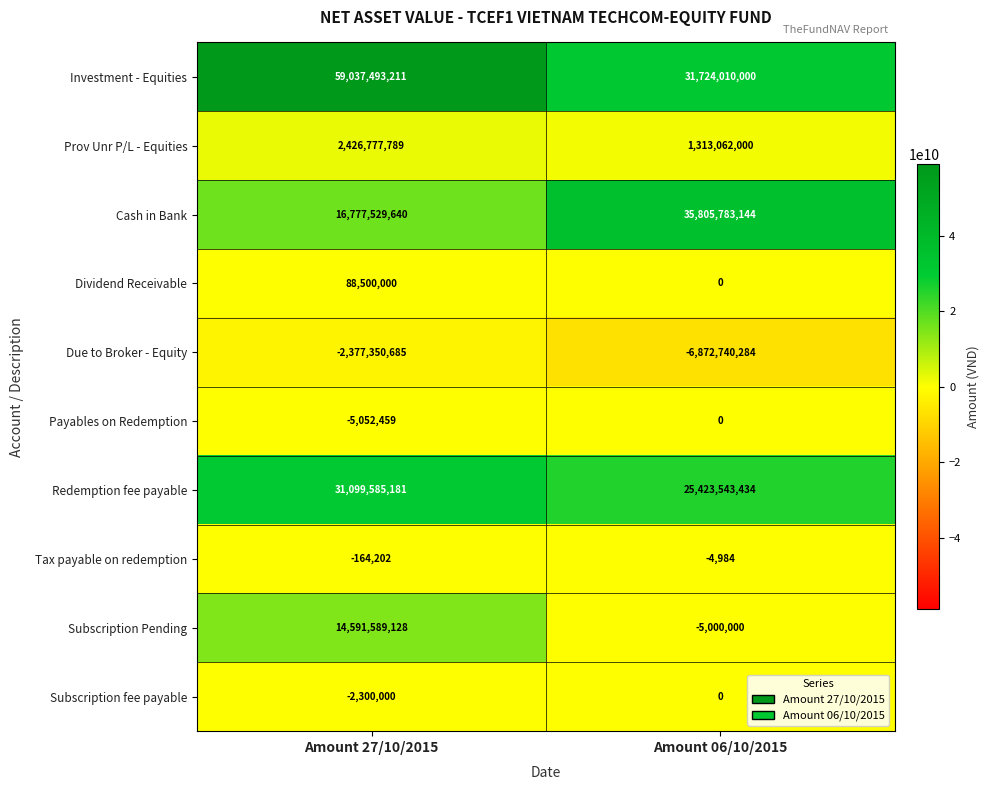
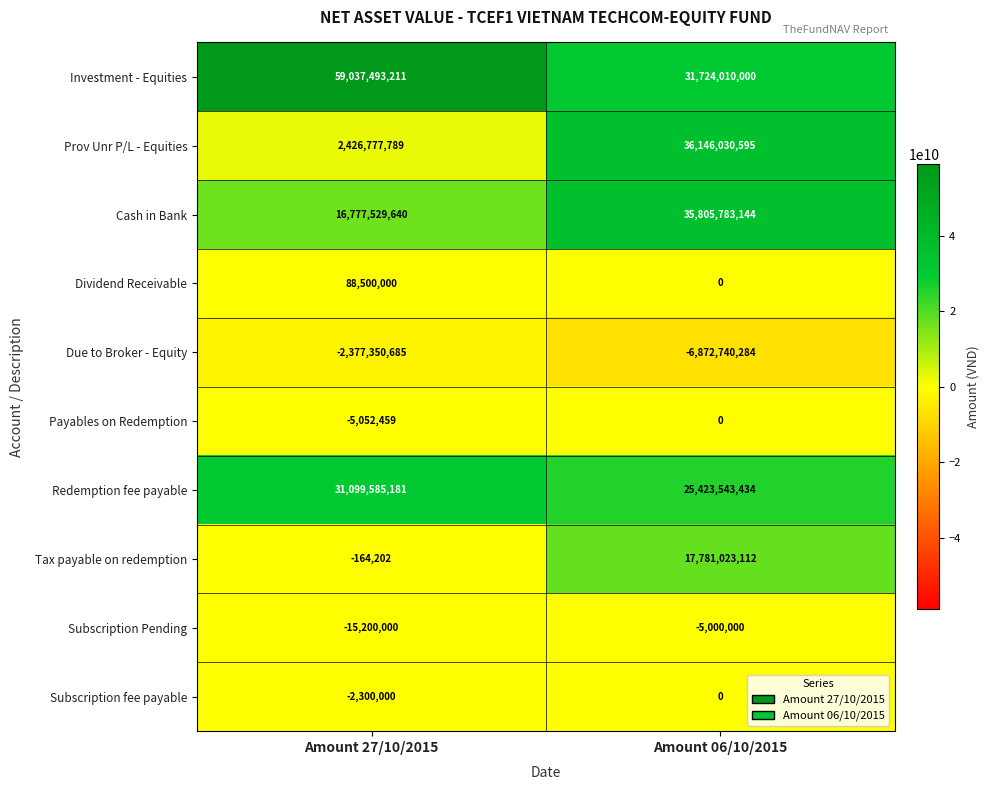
  {
    "Investment - Equities": {
      "Amount 27/10/2015": "59,037,493,211",
      "Amount 06/10/2015": "31,724,010,000"
    },
    "Prov Unr P/L - Equities": {
      "Amount 27/10/2015": "2,426,777,789",
-     "Amount 06/10/2015": "1,313,062,000"
+     "Amount 06/10/2015": "36,146,030,595"
    },
    "Cash in Bank": {
      "Amount 27/10/2015": "16,777,529,640",
      "Amount 06/10/2015": "35,805,783,144"
    },
    "Dividend Receivable": {
      "Amount 27/10/2015": "88,500,000",
      "Amount 06/10/2015": "0"
    },
    "Due to Broker - Equity": {
      "Amount 27/10/2015": "-2,377,350,685",
      "Amount 06/10/2015": "-6,872,740,284"
    },
    "Payables on Redemption": {
      "Amount 27/10/2015": "-5,052,459",
      "Amount 06/10/2015": "0"
    },
    "Redemption fee payable": {
      "Amount 27/10/2015": "31,099,585,181",
      "Amount 06/10/2015": "25,423,543,434"
    },
    "Tax payable on redemption": {
      "Amount 27/10/2015": "-164,202",
-     "Amount 06/10/2015": "-4,984"
+     "Amount 06/10/2015": "17,781,023,112"
    },
    "Subscription Pending": {
-     "Amount 27/10/2015": "14,591,589,128",
+     "Amount 27/10/2015": "-15,200,000",
      "Amount 06/10/2015": "-5,000,000"
    },
    "Subscription fee payable": {
      "Amount 27/10/2015": "-2,300,000",
      "Amount 06/10/2015": "0"
    }
  }
